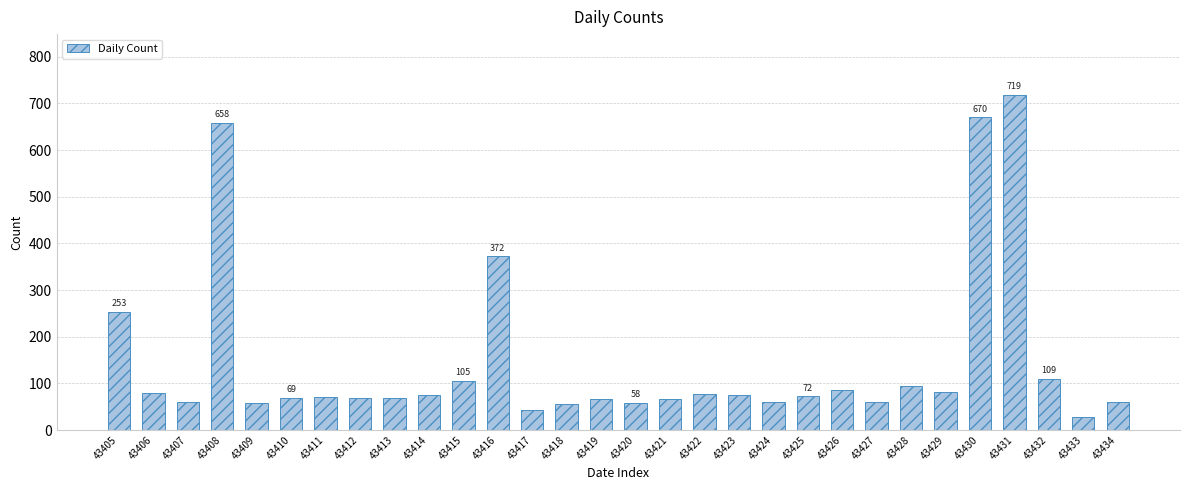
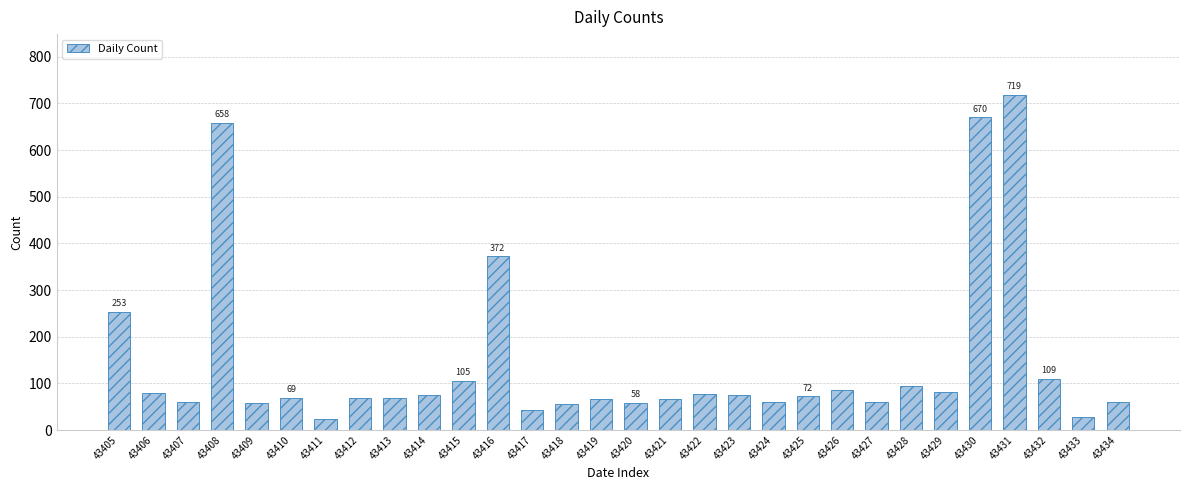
  {
    "43406": 80,
    "43407": 60,
    "43409": 60,
-   "43411": 70,
+   "43411": 20,
    "43412": 70,
    "43413": 70,
    "43414": 80,
    "43417": 40,
    "43418": 60,
    "43419": 70,
    "43421": 70,
    "43422": 80,
    "43423": 80,
    "43424": 60,
    "43426": 90,
    "43427": 60,
    "43428": 100,
    "43429": 80,
    "43433": 30,
    "43434": 60
  }
